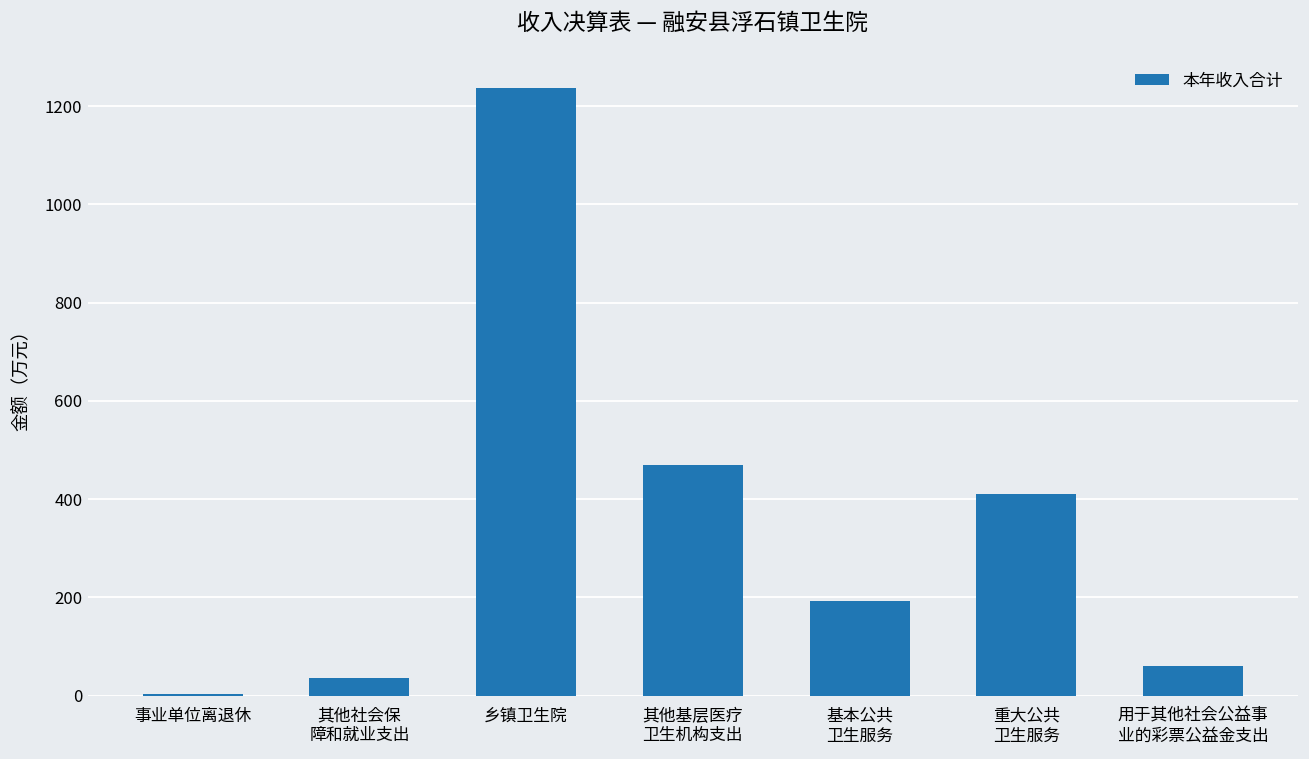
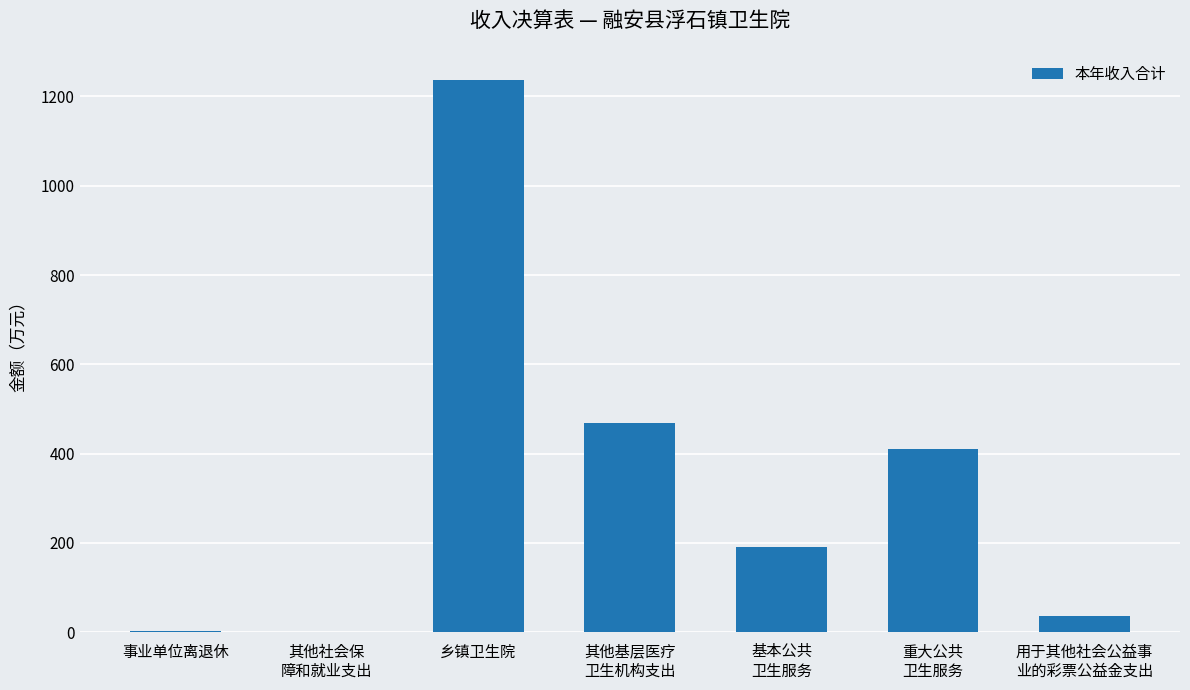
  {
-   "其他社会保 障和就业支出": 30,
+   "其他社会保 障和就业支出": 0,
    "乡镇卫生院": 1240,
    "其他基层医疗 卫生机构支出": 470,
    "基本公共 卫生服务": 190,
    "重大公共 卫生服务": 410,
-   "用于其他社会公益事 业的彩票公益金支出": 60
+   "用于其他社会公益事 业的彩票公益金支出": 40
  }
